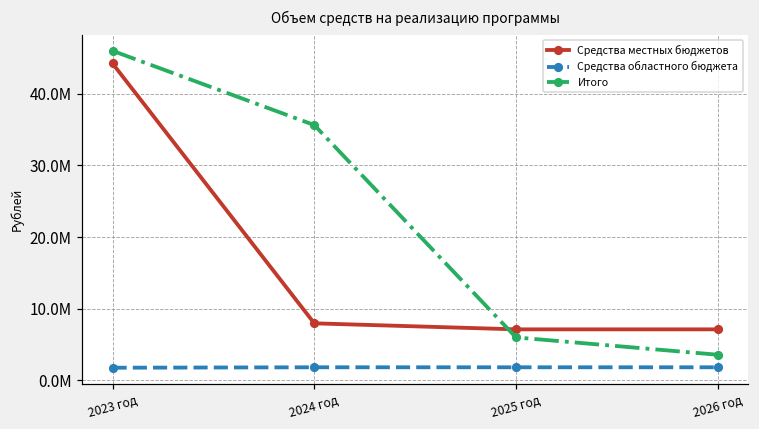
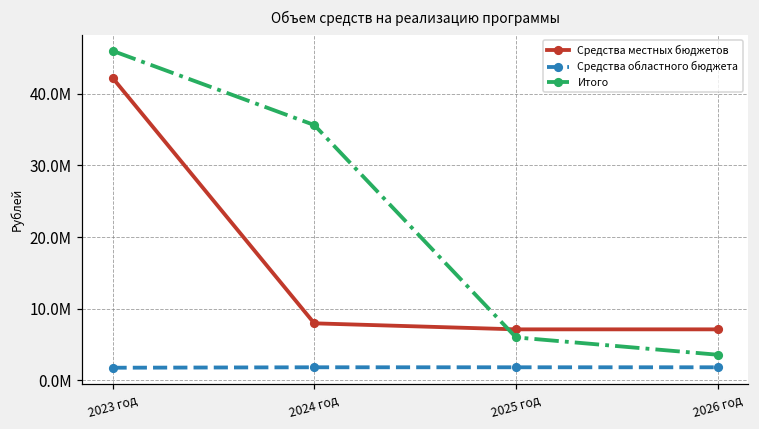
  {
    "Средства местных бюджетов": {
-     "2023 год": 44000000,
+     "2023 год": 42000000,
      "2024 год": 8000000,
      "2025 год": 7000000,
      "2026 год": 7000000
    },
    "Средства областного бюджета": {
      "2023 год": 2000000,
      "2024 год": 2000000,
      "2025 год": 2000000,
      "2026 год": 2000000
    },
    "Итого": {
      "2023 год": 46000000,
      "2024 год": 36000000,
      "2025 год": 6000000,
      "2026 год": 4000000
    }
  }
